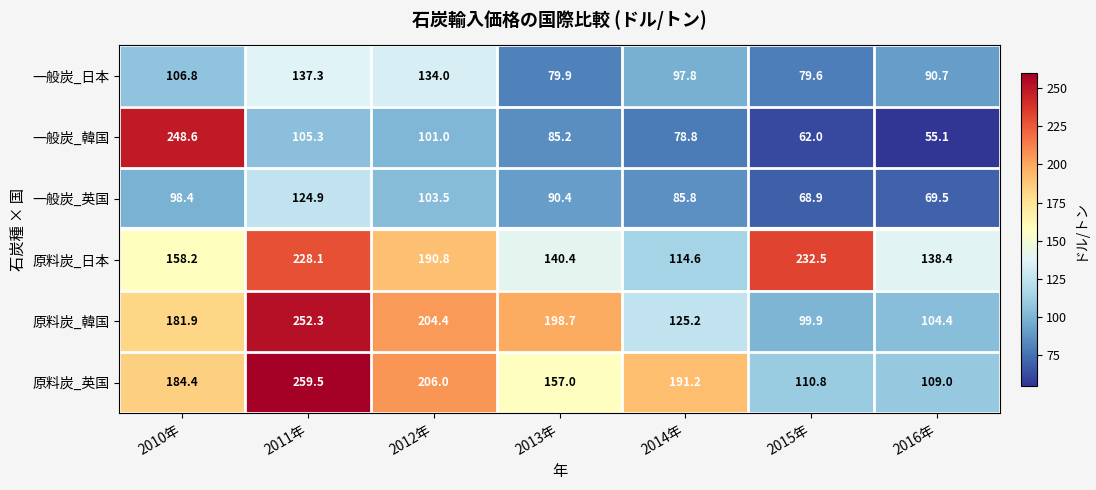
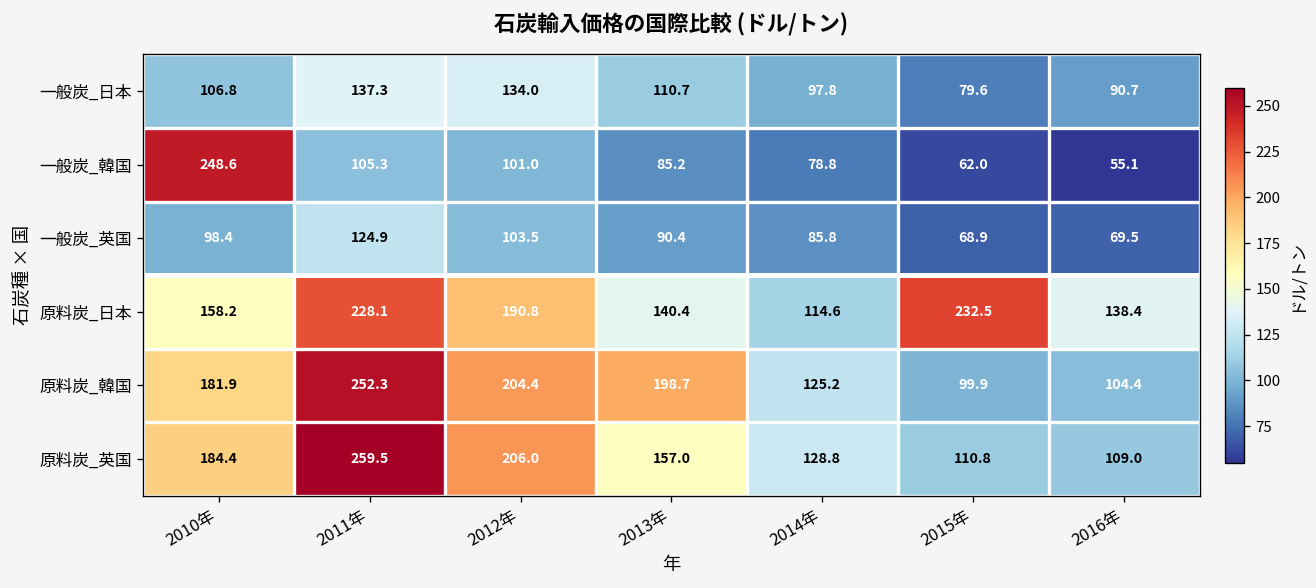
  {
    "一般炭_日本": {
      "2010年": 106.8,
      "2011年": 137.3,
      "2012年": 134.0,
-     "2013年": 79.9,
+     "2013年": 110.7,
      "2014年": 97.8,
      "2015年": 79.6,
      "2016年": 90.7
    },
    "一般炭_韓国": {
      "2010年": 248.6,
      "2011年": 105.3,
      "2012年": 101.0,
      "2013年": 85.2,
      "2014年": 78.8,
      "2015年": 62.0,
      "2016年": 55.1
    },
    "一般炭_英国": {
      "2010年": 98.4,
      "2011年": 124.9,
      "2012年": 103.5,
      "2013年": 90.4,
      "2014年": 85.8,
      "2015年": 68.9,
      "2016年": 69.5
    },
    "原料炭_日本": {
      "2010年": 158.2,
      "2011年": 228.1,
      "2012年": 190.8,
      "2013年": 140.4,
      "2014年": 114.6,
      "2015年": 232.5,
      "2016年": 138.4
    },
    "原料炭_韓国": {
      "2010年": 181.9,
      "2011年": 252.3,
      "2012年": 204.4,
      "2013年": 198.7,
      "2014年": 125.2,
      "2015年": 99.9,
      "2016年": 104.4
    },
    "原料炭_英国": {
      "2010年": 184.4,
      "2011年": 259.5,
      "2012年": 206.0,
      "2013年": 157.0,
-     "2014年": 191.2,
+     "2014年": 128.8,
      "2015年": 110.8,
      "2016年": 109.0
    }
  }
